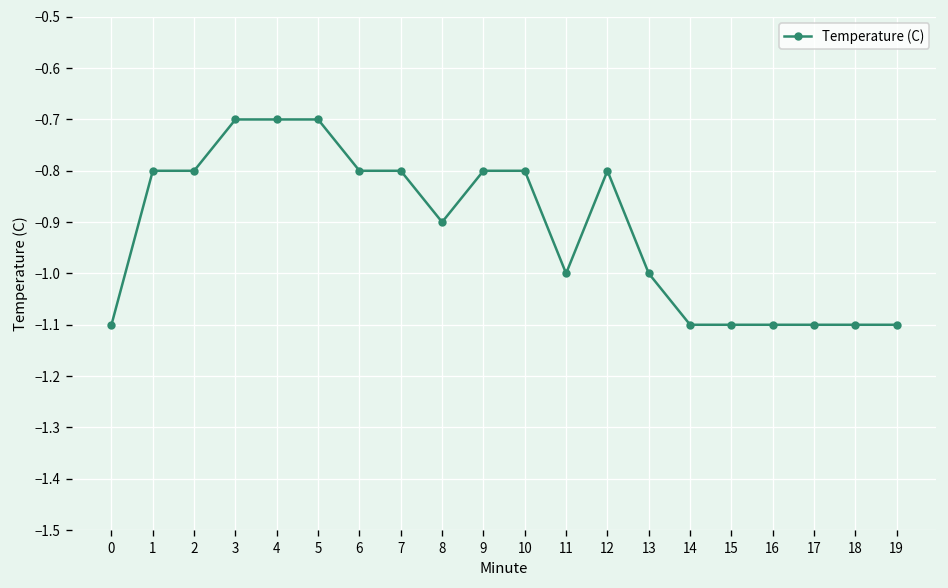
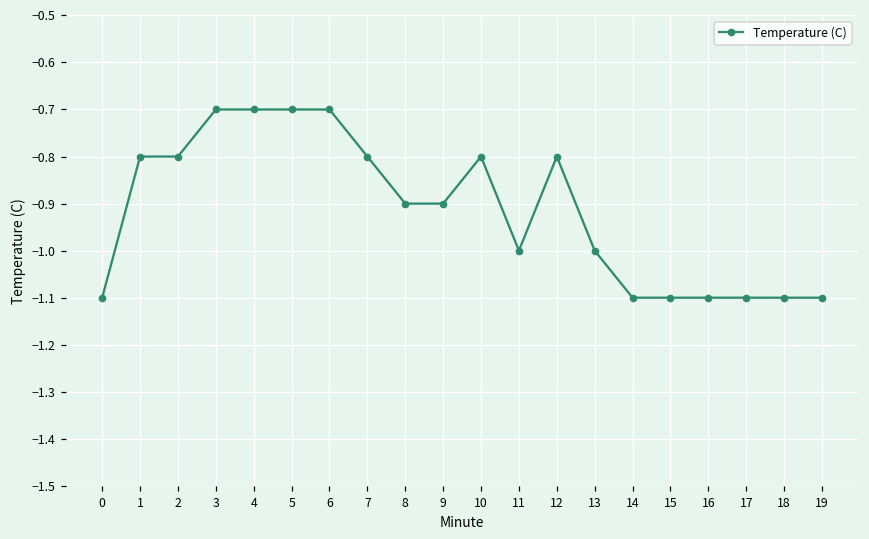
  {
    "0": -1.1,
    "1": -0.8,
    "2": -0.8,
    "3": -0.7,
    "4": -0.7,
    "5": -0.7,
-   "6": -0.8,
+   "6": -0.7,
    "7": -0.8,
    "8": -0.9,
-   "9": -0.8,
+   "9": -0.9,
    "10": -0.8,
    "11": -1.0,
    "12": -0.8,
    "13": -1.0,
    "14": -1.1,
    "15": -1.1,
    "16": -1.1,
    "17": -1.1,
    "18": -1.1,
    "19": -1.1
  }
